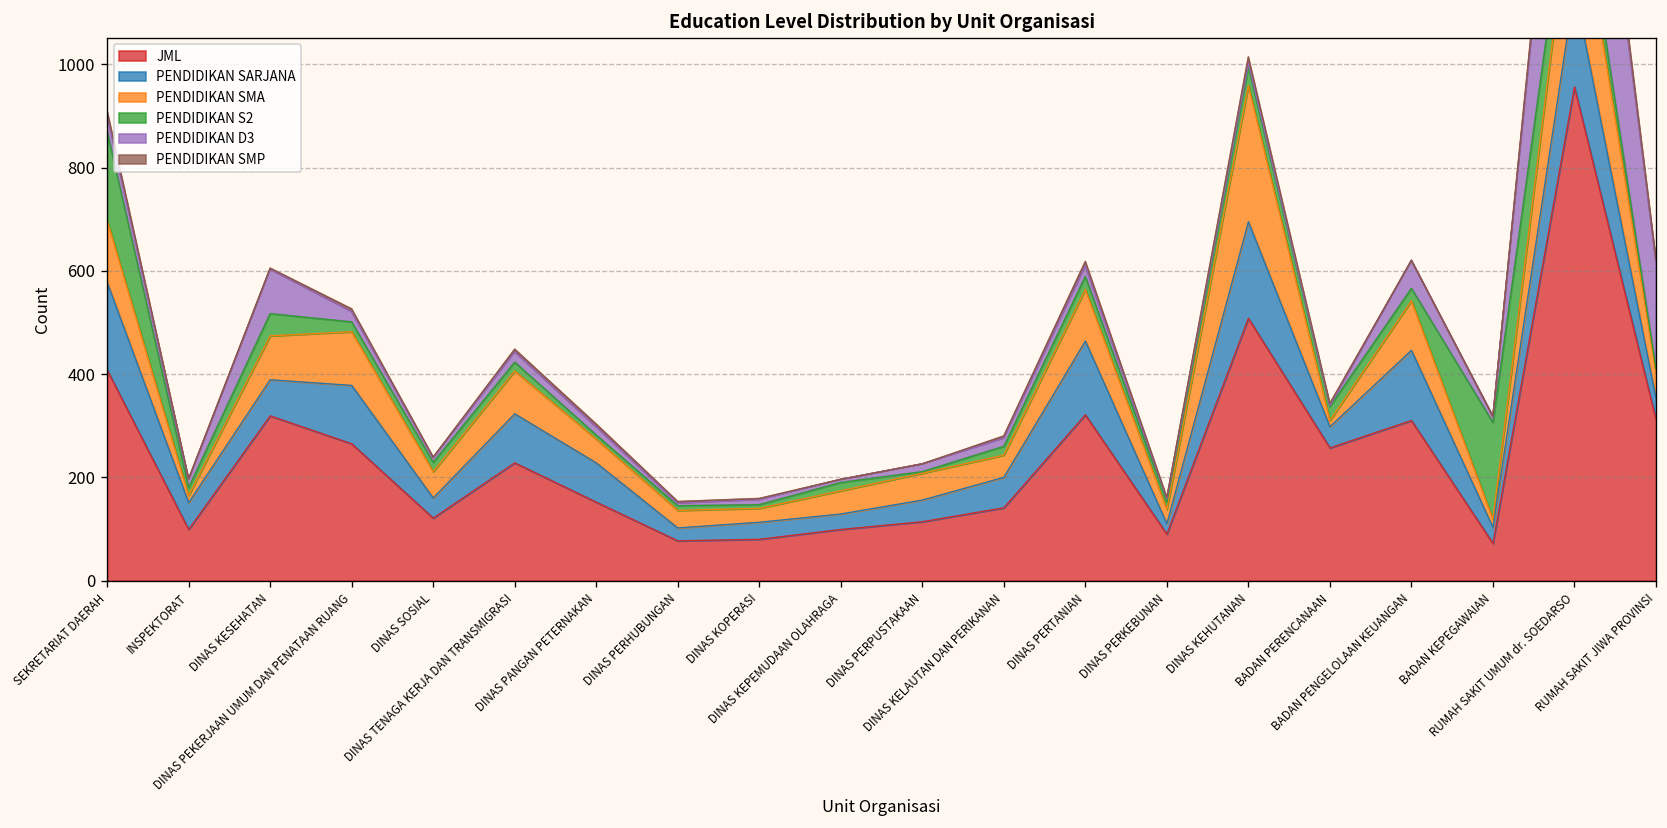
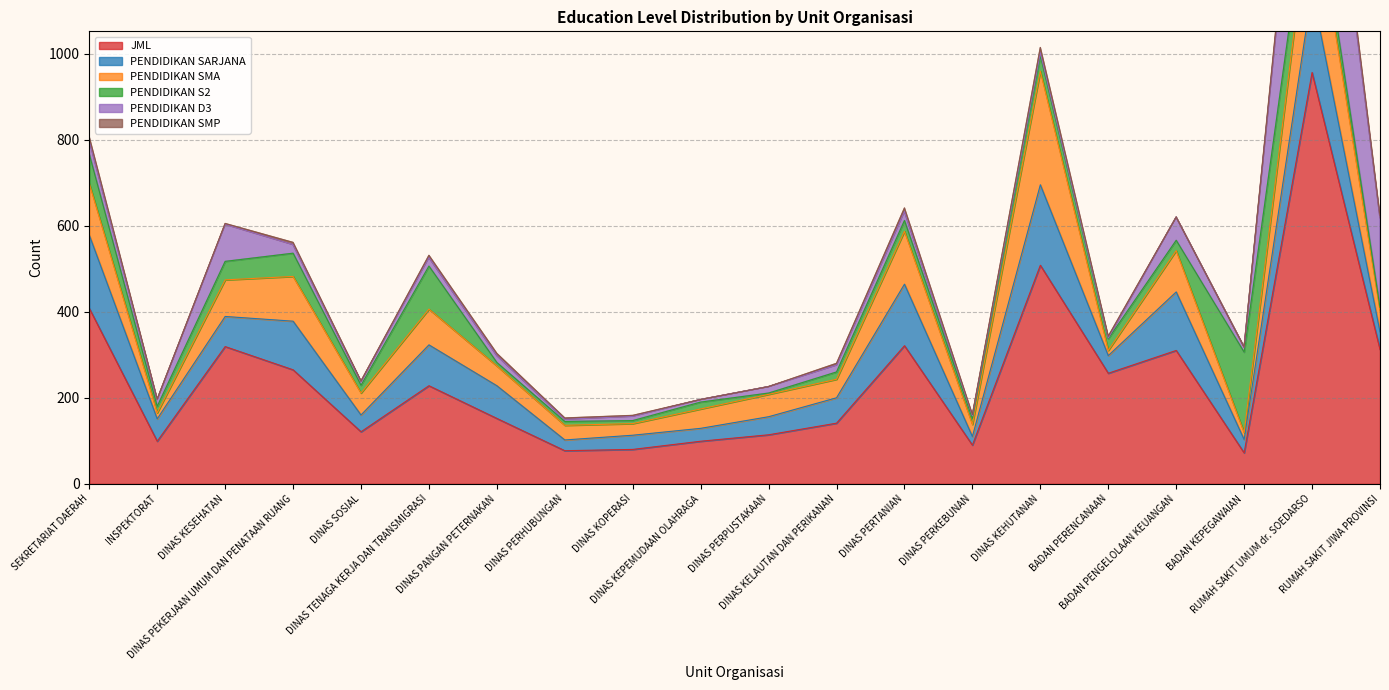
  {
    "JML": {
      "SEKRETARIAT DAERAH": 410,
      "INSPEKTORAT": 100,
      "DINAS KESEHATAN": 320,
      "DINAS PEKERJAAN UMUM DAN PENATAAN RUANG": 270,
      "DINAS SOSIAL": 120,
      "DINAS TENAGA KERJA DAN TRANSMIGRASI": 230,
      "DINAS PANGAN PETERNAKAN": 150,
      "DINAS PERHUBUNGAN": 80,
      "DINAS KOPERASI": 80,
      "DINAS KEPEMUDAAN OLAHRAGA": 100,
      "DINAS PERPUSTAKAAN": 110,
      "DINAS KELAUTAN DAN PERIKANAN": 140,
      "DINAS PERTANIAN": 320,
      "DINAS PERKEBUNAN": 90,
      "DINAS KEHUTANAN": 510,
      "BADAN PERENCANAAN": 260,
      "BADAN PENGELOLAAN KEUANGAN": 310,
      "BADAN KEPEGAWAIAN": 70,
      "RUMAH SAKIT UMUM dr. SOEDARSO": 960,
      "RUMAH SAKIT JIWA PROVINSI": 310
    },
    "PENDIDIKAN SARJANA": {
      "SEKRETARIAT DAERAH": 170,
      "INSPEKTORAT": 50,
      "DINAS KESEHATAN": 70,
      "DINAS PEKERJAAN UMUM DAN PENATAAN RUANG": 110,
      "DINAS SOSIAL": 40,
      "DINAS TENAGA KERJA DAN TRANSMIGRASI": 100,
      "DINAS PANGAN PETERNAKAN": 80,
      "DINAS PERHUBUNGAN": 30,
      "DINAS KOPERASI": 30,
      "DINAS KEPEMUDAAN OLAHRAGA": 30,
      "DINAS PERPUSTAKAAN": 40,
      "DINAS KELAUTAN DAN PERIKANAN": 60,
      "DINAS PERTANIAN": 140,
      "DINAS PERKEBUNAN": 20,
      "DINAS KEHUTANAN": 190,
      "BADAN PERENCANAAN": 40,
      "BADAN PENGELOLAAN KEUANGAN": 140,
      "BADAN KEPEGAWAIAN": 30,
      "RUMAH SAKIT JIWA PROVINSI": 40
    },
    "PENDIDIKAN SMA": {
      "SEKRETARIAT DAERAH": 120,
      "INSPEKTORAT": 10,
      "DINAS KESEHATAN": 90,
      "DINAS PEKERJAAN UMUM DAN PENATAAN RUANG": 100,
      "DINAS SOSIAL": 50,
      "DINAS TENAGA KERJA DAN TRANSMIGRASI": 80,
      "DINAS PANGAN PETERNAKAN": 50,
      "DINAS PERHUBUNGAN": 30,
      "DINAS KOPERASI": 30,
      "DINAS KEPEMUDAAN OLAHRAGA": 50,
      "DINAS KELAUTAN DAN PERIKANAN": 40,
-     "DINAS PERTANIAN": 100,
+     "DINAS PERTANIAN": 120,
      "DINAS PERKEBUNAN": 30,
      "DINAS KEHUTANAN": 260,
      "BADAN PERENCANAAN": 10,
      "BADAN PENGELOLAAN KEUANGAN": 100,
      "BADAN KEPEGAWAIAN": 20,
      "RUMAH SAKIT JIWA PROVINSI": 50
    },
    "PENDIDIKAN S2": {
-     "SEKRETARIAT DAERAH": 170,
+     "SEKRETARIAT DAERAH": 70,
      "INSPEKTORAT": 20,
      "DINAS KESEHATAN": 40,
-     "DINAS PEKERJAAN UMUM DAN PENATAAN RUANG": 20,
+     "DINAS PEKERJAAN UMUM DAN PENATAAN RUANG": 50,
      "DINAS SOSIAL": 20,
-     "DINAS TENAGA KERJA DAN TRANSMIGRASI": 20,
+     "DINAS TENAGA KERJA DAN TRANSMIGRASI": 100,
      "DINAS PANGAN PETERNAKAN": 10,
      "DINAS KOPERASI": 10,
      "DINAS KEPEMUDAAN OLAHRAGA": 20,
      "DINAS KELAUTAN DAN PERIKANAN": 20,
      "DINAS PERTANIAN": 30,
      "DINAS KEHUTANAN": 40,
      "BADAN PENGELOLAAN KEUANGAN": 20,
      "BADAN KEPEGAWAIAN": 190,
      "RUMAH SAKIT JIWA PROVINSI": 10
    },
    "PENDIDIKAN D3": {
      "SEKRETARIAT DAERAH": 30,
      "DINAS PERTANIAN": 20,
      "DINAS KEHUTANAN": 10
    },
    "PENDIDIKAN SMP": {
      "SEKRETARIAT DAERAH": 10,
      "DINAS PERTANIAN": 10,
      "DINAS KEHUTANAN": 10
    }
  }
